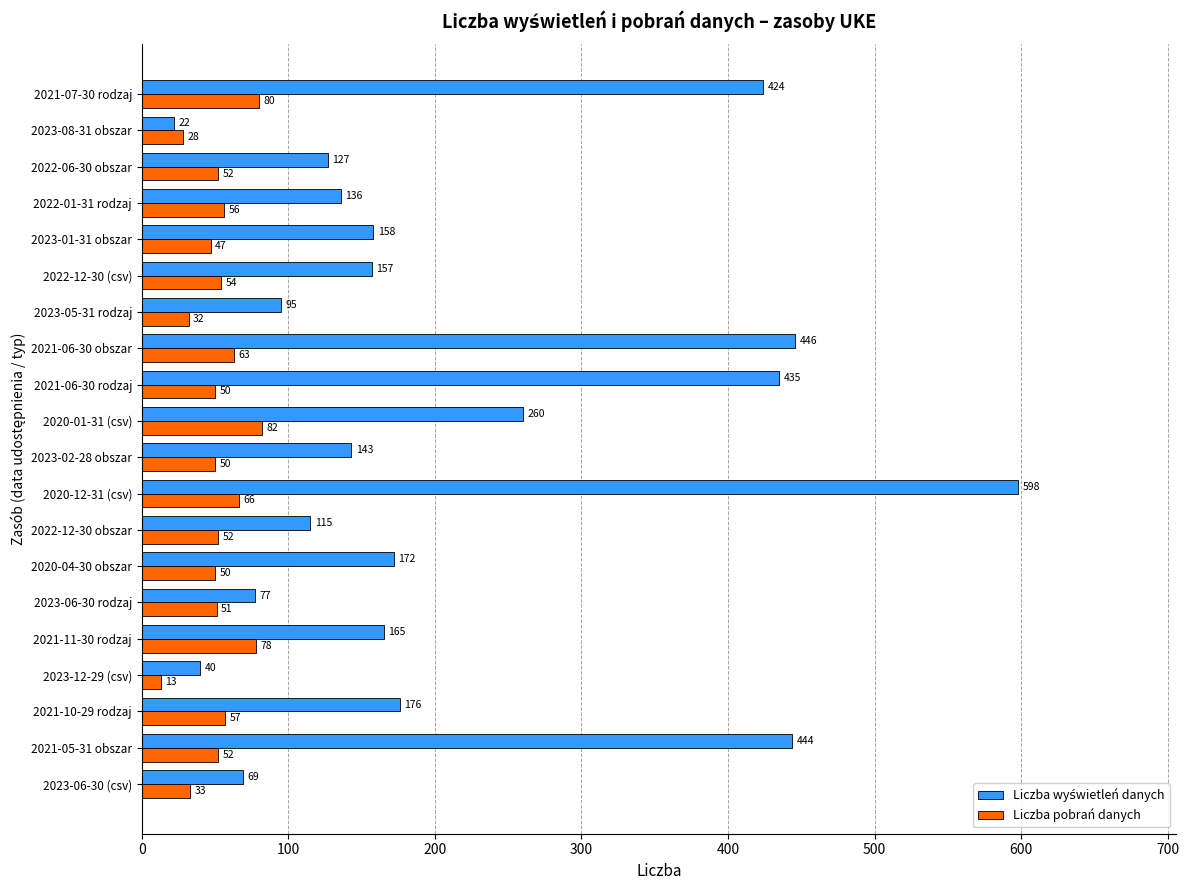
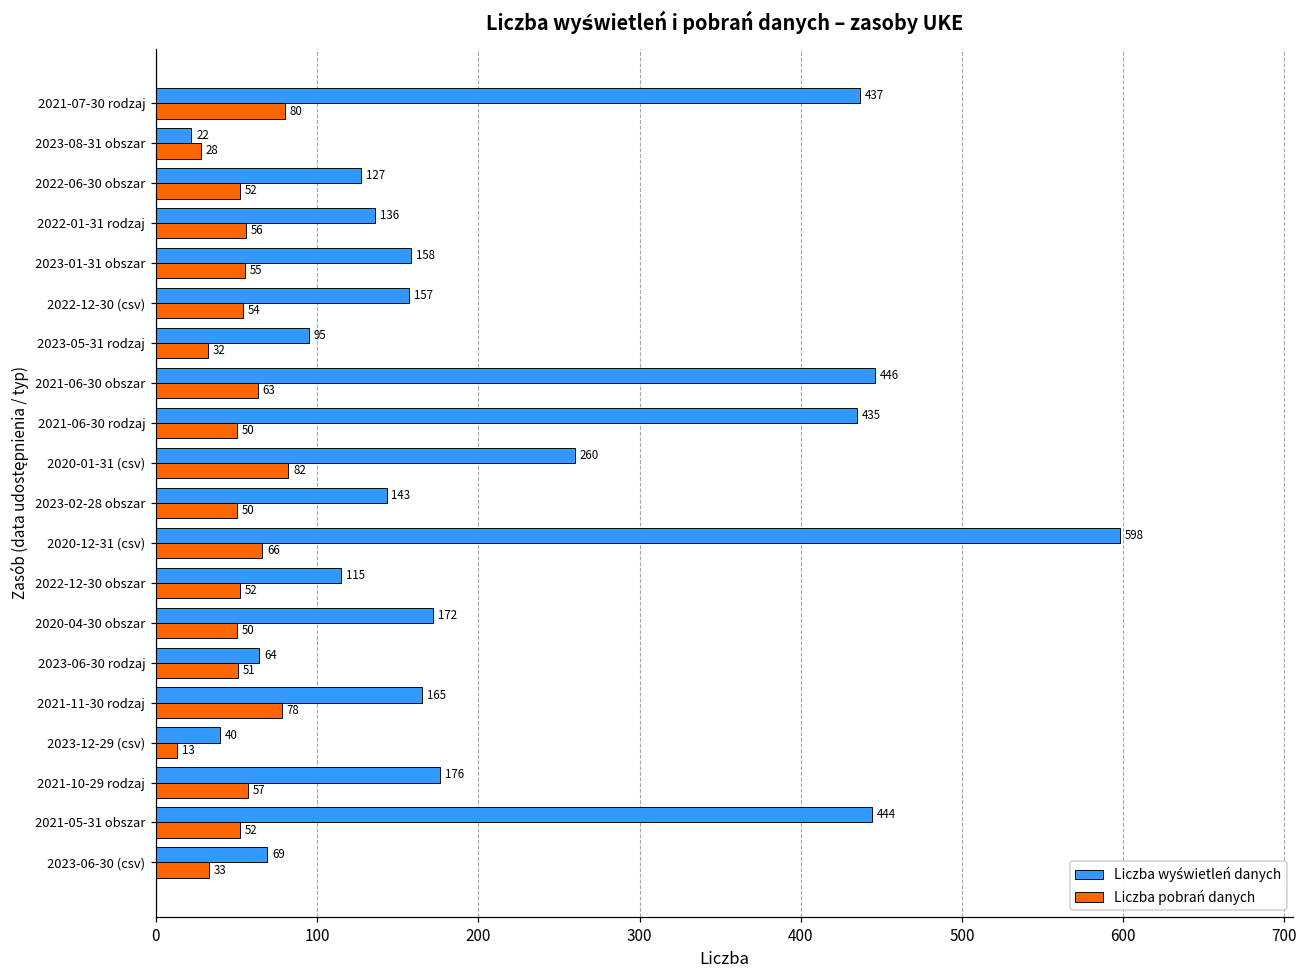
  {
    "Liczba wyświetleń danych": {
-     "2021-07-30 rodzaj": 424,
+     "2021-07-30 rodzaj": 437,
      "2023-08-31 obszar": 22,
      "2022-06-30 obszar": 127,
      "2022-01-31 rodzaj": 136,
      "2023-01-31 obszar": 158,
      "2022-12-30 (csv)": 157,
      "2023-05-31 rodzaj": 95,
      "2021-06-30 obszar": 446,
      "2021-06-30 rodzaj": 435,
      "2020-01-31 (csv)": 260,
      "2023-02-28 obszar": 143,
      "2020-12-31 (csv)": 598,
      "2022-12-30 obszar": 115,
      "2020-04-30 obszar": 172,
-     "2023-06-30 rodzaj": 77,
+     "2023-06-30 rodzaj": 64,
      "2021-11-30 rodzaj": 165,
      "2023-12-29 (csv)": 40,
      "2021-10-29 rodzaj": 176,
      "2021-05-31 obszar": 444,
      "2023-06-30 (csv)": 69
    },
    "Liczba pobrań danych": {
      "2021-07-30 rodzaj": 80,
      "2023-08-31 obszar": 28,
      "2022-06-30 obszar": 52,
      "2022-01-31 rodzaj": 56,
-     "2023-01-31 obszar": 47,
+     "2023-01-31 obszar": 55,
      "2022-12-30 (csv)": 54,
      "2023-05-31 rodzaj": 32,
      "2021-06-30 obszar": 63,
      "2021-06-30 rodzaj": 50,
      "2020-01-31 (csv)": 82,
      "2023-02-28 obszar": 50,
      "2020-12-31 (csv)": 66,
      "2022-12-30 obszar": 52,
      "2020-04-30 obszar": 50,
      "2023-06-30 rodzaj": 51,
      "2021-11-30 rodzaj": 78,
      "2023-12-29 (csv)": 13,
      "2021-10-29 rodzaj": 57,
      "2021-05-31 obszar": 52,
      "2023-06-30 (csv)": 33
    }
  }
